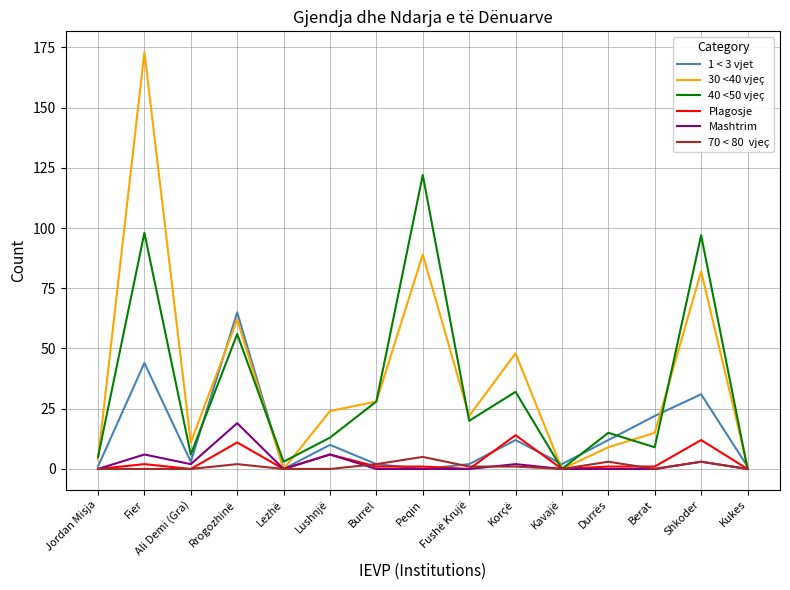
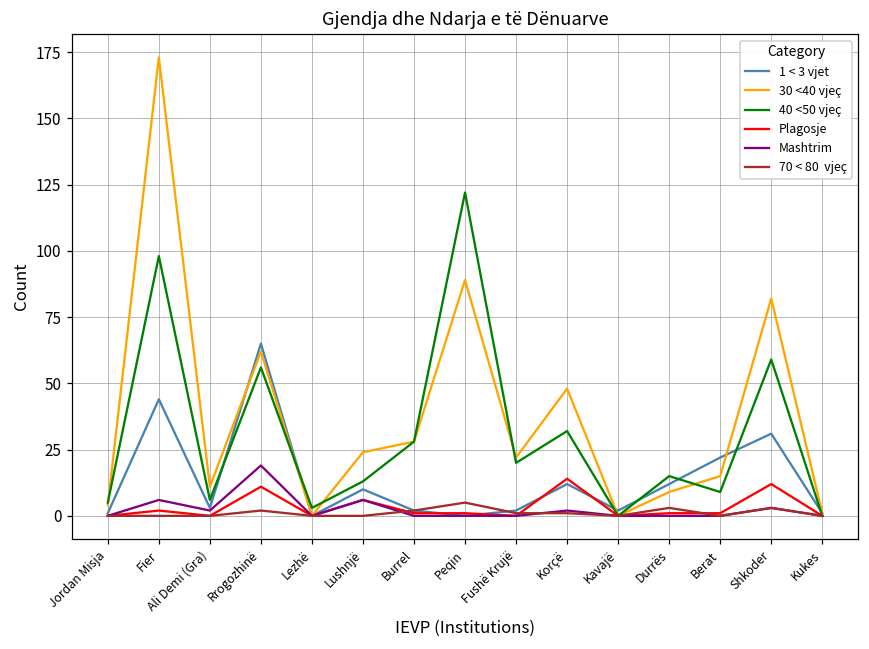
  {
    "1 < 3 vjet": {
      "Fier": 44,
      "Rrogozhinë": 65,
      "Lushnjë": 10,
      "Korçë": 12,
      "Kavajë": 2,
      "Durrës": 12,
      "Berat": 22,
      "Shkoder": 31
    },
    "30 <40 vjeç": {
      "Fier": 173,
      "Ali Demi (Gra)": 11,
      "Rrogozhinë": 62,
      "Lushnjë": 24,
      "Peqin": 89,
      "Fushë Krujë": 22,
      "Korçë": 48,
      "Durrës": 9,
      "Berat": 15,
      "Shkoder": 82
    },
    "40 <50 vjeç": {
      "Fier": 98,
      "Ali Demi (Gra)": 6,
      "Rrogozhinë": 56,
      "Lezhë": 3,
      "Lushnjë": 13,
      "Peqin": 122,
      "Fushë Krujë": 20,
      "Korçë": 32,
      "Durrës": 15,
      "Berat": 9,
-     "Shkoder": 97
+     "Shkoder": 59
    },
    "Plagosje": {
      "Fier": 2,
      "Rrogozhinë": 11,
      "Korçë": 14,
      "Shkoder": 12
    },
    "Mashtrim": {
      "Fier": 6,
      "Rrogozhinë": 19
    },
    "70 < 80 vjeç": {
      "Fier": 0,
      "Rrogozhinë": 2,
      "Lushnjë": 0,
      "Peqin": 5,
      "Durrës": 3
    }
  }
